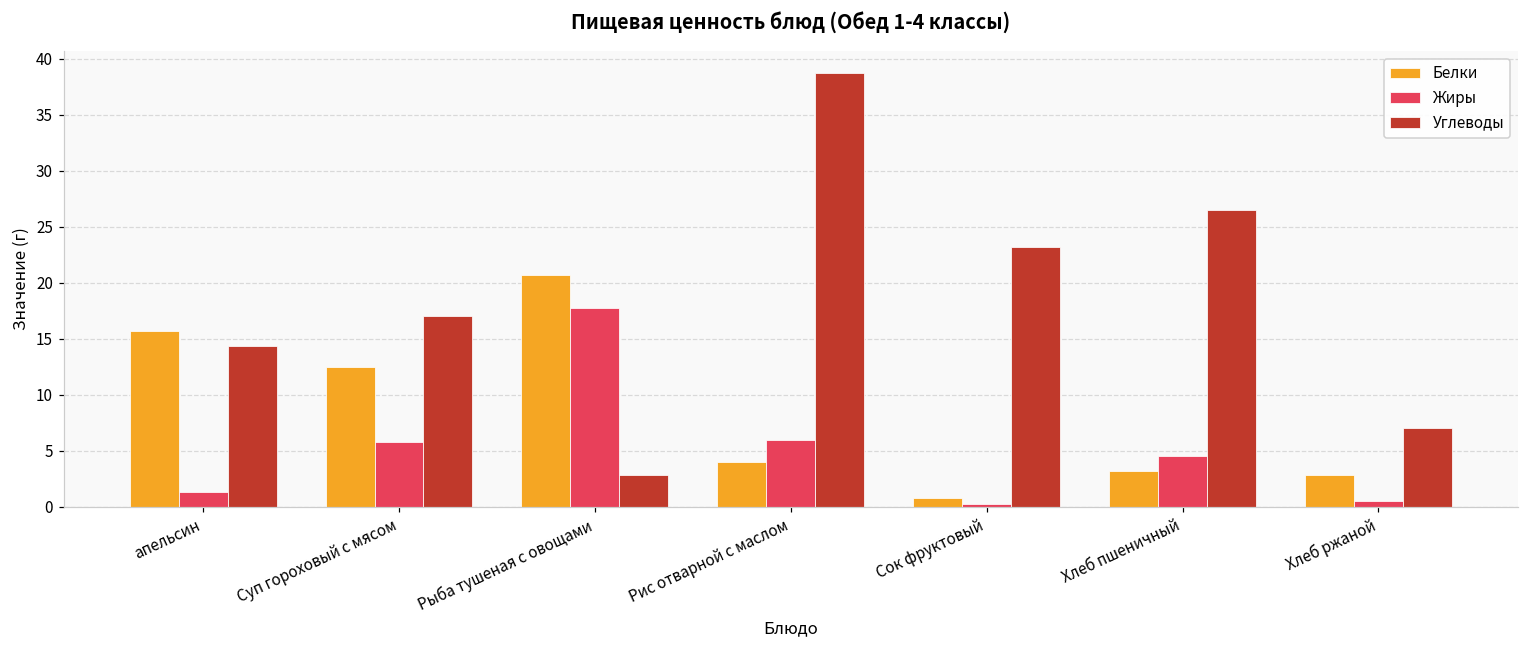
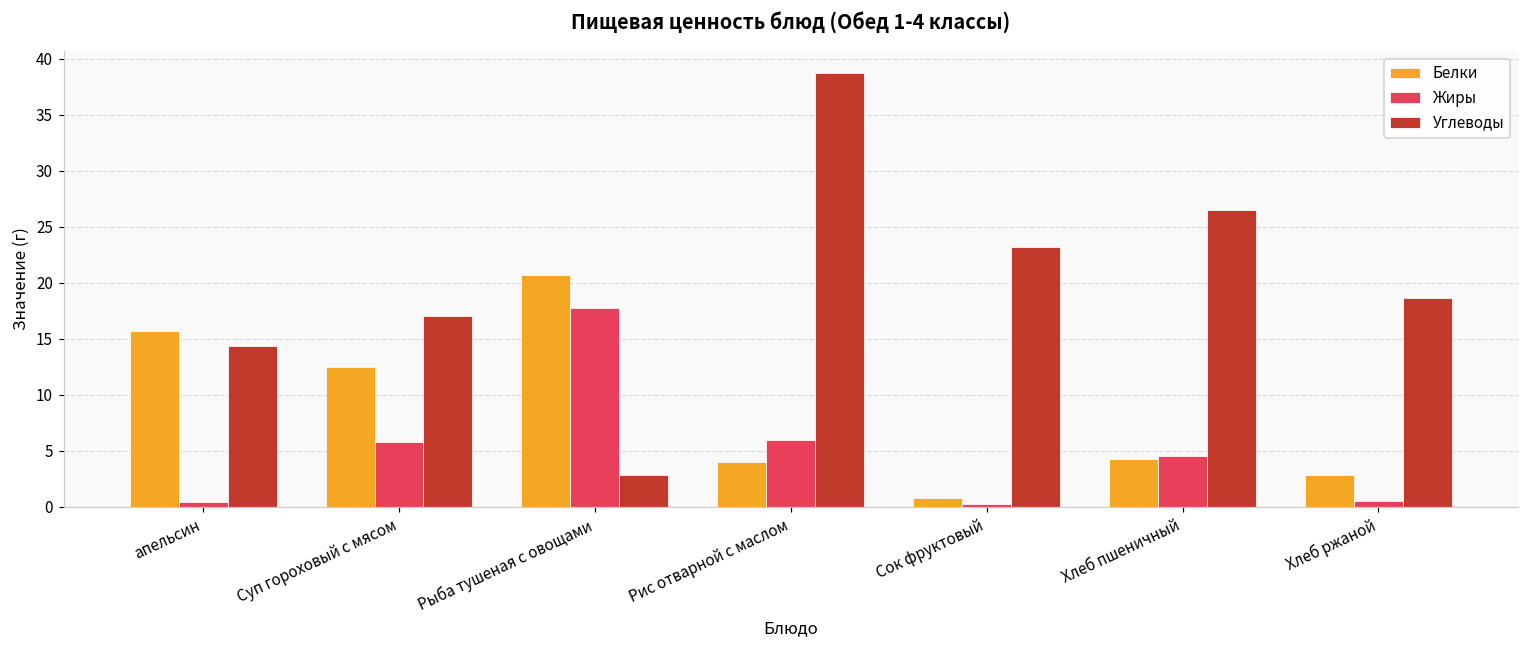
  {
    "Белки": {
      "апельсин": 15.7,
      "Суп гороховый с мясом": 12.5,
      "Рыба тушеная с овощами": 20.7,
      "Рис отварной с маслом": 4.0,
      "Сок фруктовый": 0.8,
-     "Хлеб пшеничный": 3.2,
+     "Хлеб пшеничный": 4.3,
      "Хлеб ржаной": 2.9
    },
    "Жиры": {
-     "апельсин": 1.3,
+     "апельсин": 0.4,
      "Суп гороховый с мясом": 5.8,
      "Рыба тушеная с овощами": 17.7,
      "Рис отварной с маслом": 5.9,
      "Хлеб пшеничный": 4.5,
      "Хлеб ржаной": 0.6
    },
    "Углеводы": {
      "апельсин": 14.3,
      "Суп гороховый с мясом": 17.0,
      "Рыба тушеная с овощами": 2.9,
      "Рис отварной с маслом": 38.7,
      "Сок фруктовый": 23.2,
      "Хлеб пшеничный": 26.5,
-     "Хлеб ржаной": 7.0
+     "Хлеб ржаной": 18.6
    }
  }
